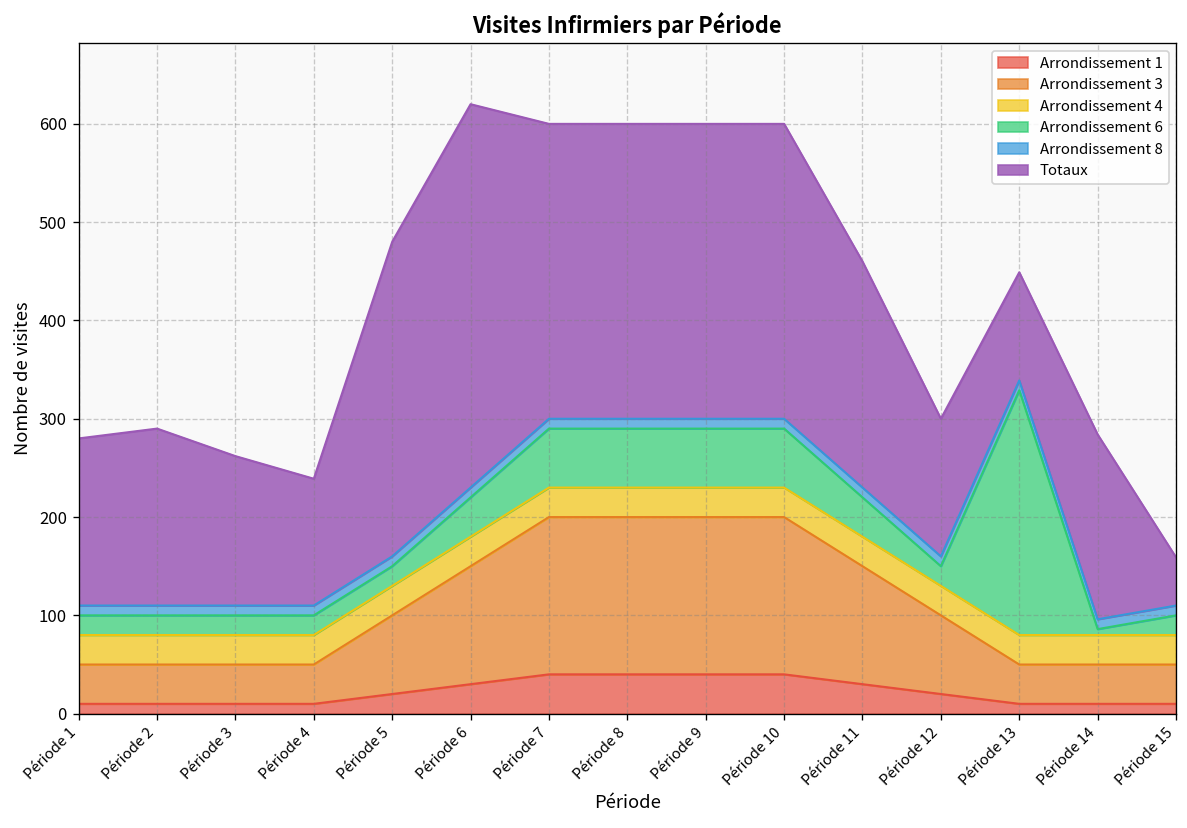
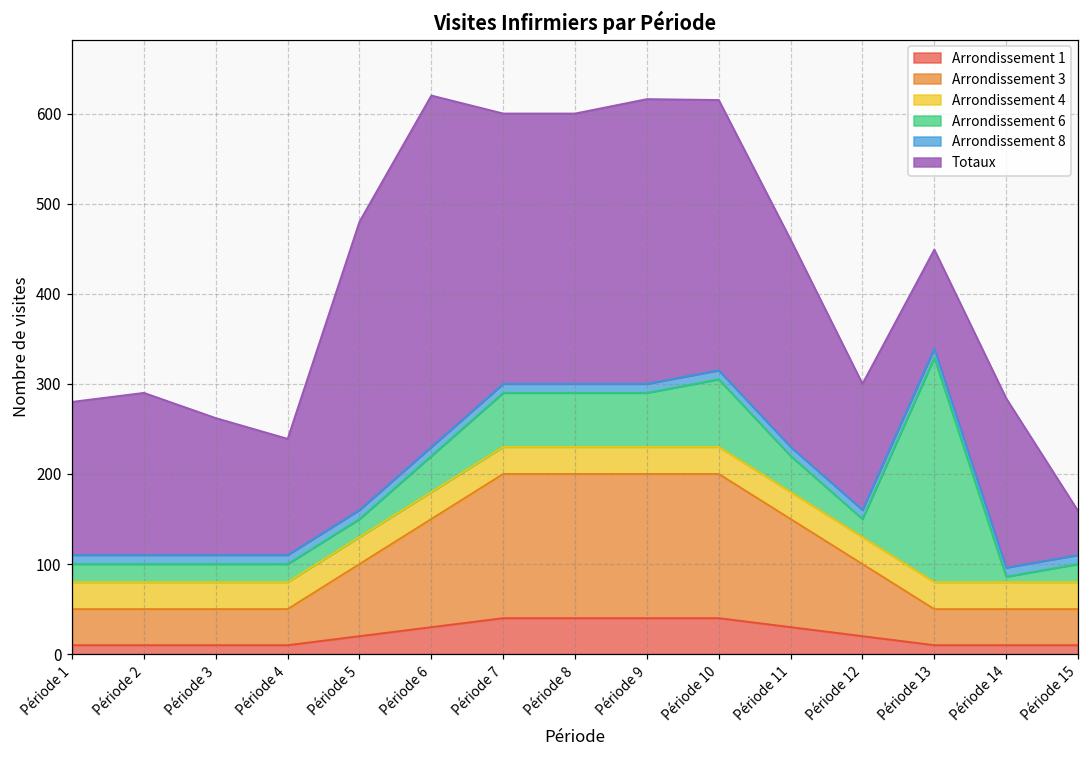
  {
    "Arrondissement 4": {
      "Période 1": 30,
      "Période 2": 30,
      "Période 3": 30,
      "Période 4": 30,
      "Période 5": 30,
      "Période 6": 30,
      "Période 7": 30,
      "Période 8": 30,
      "Période 9": 30,
      "Période 10": 30,
      "Période 11": 30,
      "Période 12": 30,
      "Période 13": 30,
      "Période 14": 30,
      "Période 15": 30
    },
    "Arrondissement 6": {
      "Période 1": 20,
      "Période 2": 20,
      "Période 3": 20,
      "Période 4": 20,
      "Période 5": 20,
      "Période 6": 40,
      "Période 7": 60,
      "Période 8": 60,
      "Période 9": 60,
-     "Période 10": 60,
+     "Période 10": 80,
      "Période 11": 40,
      "Période 12": 20,
      "Période 13": 250,
      "Période 14": 10,
      "Période 15": 20
    },
    "Arrondissement 8": {
      "Période 1": 10,
      "Période 2": 10,
      "Période 3": 10,
      "Période 4": 10,
      "Période 5": 10,
      "Période 6": 10,
      "Période 7": 10,
      "Période 8": 10,
      "Période 9": 10,
      "Période 10": 10,
      "Période 11": 10,
      "Période 12": 10,
      "Période 13": 10,
      "Période 14": 10,
      "Période 15": 10
    },
    "Totaux": {
      "Période 1": 170,
      "Période 2": 180,
      "Période 3": 150,
      "Période 4": 130,
      "Période 5": 320,
      "Période 6": 390,
      "Période 7": 300,
      "Période 8": 300,
-     "Période 9": 300,
+     "Période 9": 320,
      "Période 10": 300,
      "Période 11": 230,
      "Période 12": 140,
      "Période 13": 110,
      "Période 14": 190,
      "Période 15": 50
    }
  }
